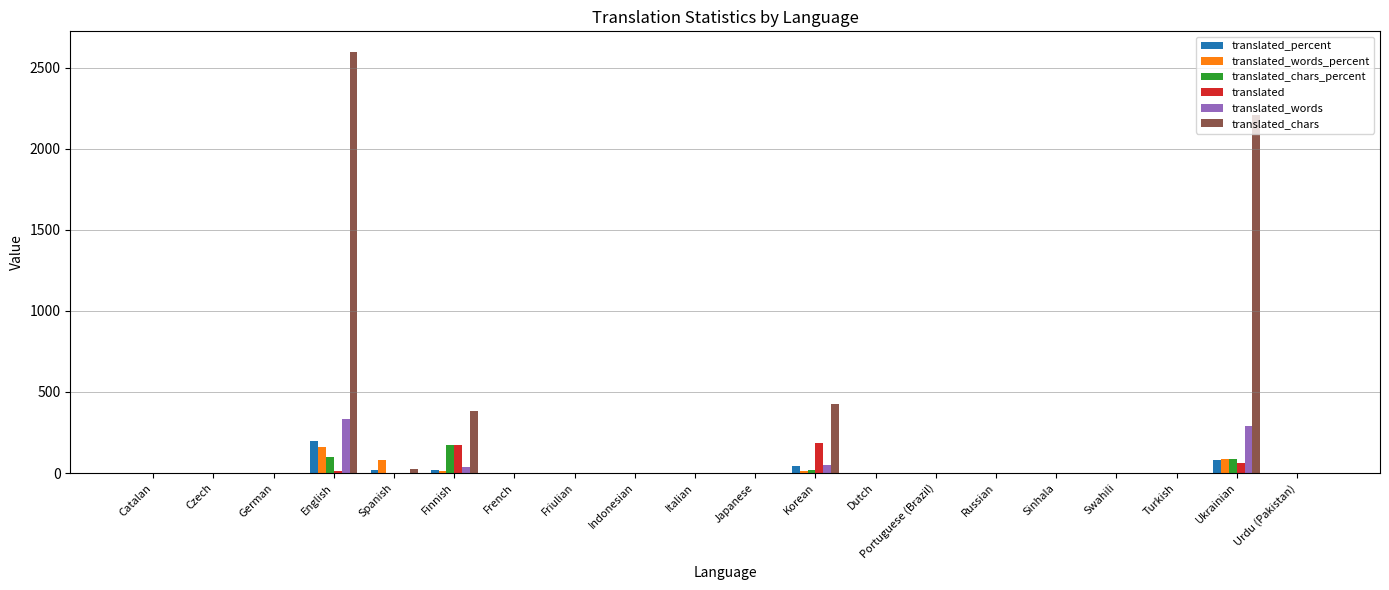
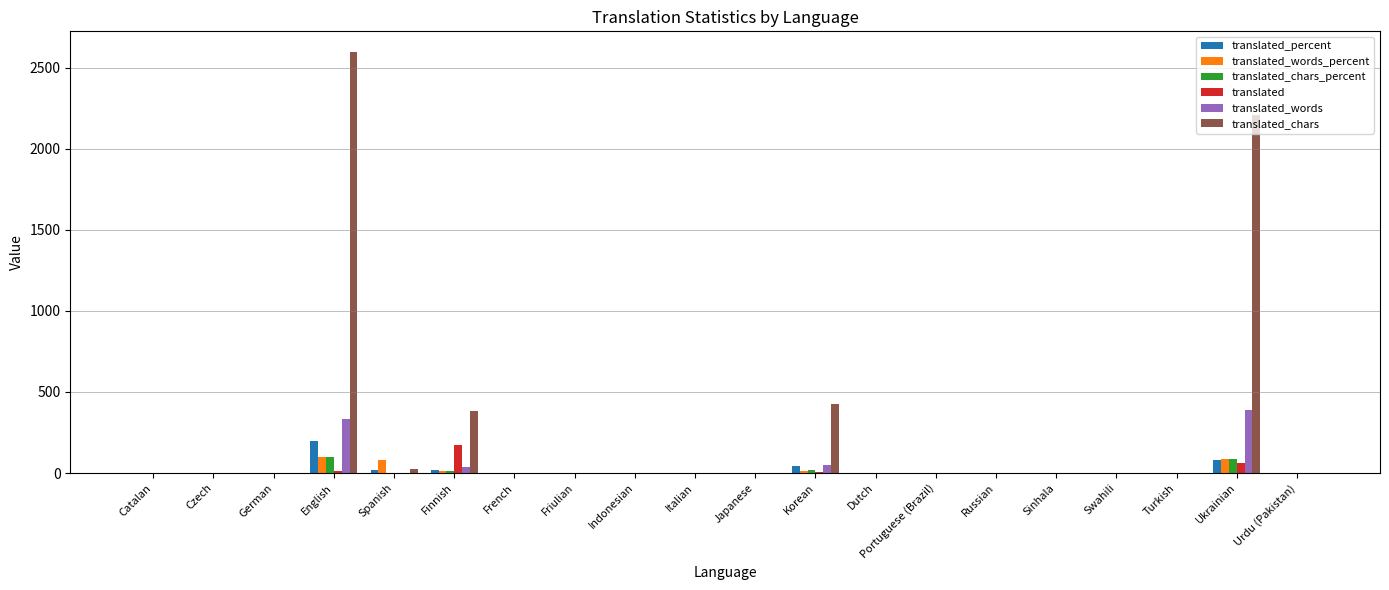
  {
    "translated_percent": {
      "Catalan": 0,
      "Czech": 0,
      "German": 0,
      "English": 200,
      "Spanish": 20,
      "Finnish": 20,
      "French": 0,
      "Friulian": 0,
      "Indonesian": 0,
      "Italian": 0,
      "Japanese": 0,
      "Korean": 50,
      "Dutch": 0,
      "Portuguese (Brazil)": 0,
      "Russian": 0,
      "Sinhala": 0,
      "Swahili": 0,
      "Turkish": 0,
      "Ukrainian": 80,
      "Urdu (Pakistan)": 0
    },
    "translated_words_percent": {
      "Catalan": 0,
      "Czech": 0,
      "German": 0,
-     "English": 160,
+     "English": 100,
      "Spanish": 80,
      "French": 0,
      "Friulian": 0,
      "Indonesian": 0,
      "Italian": 0,
      "Japanese": 0,
      "Dutch": 0,
      "Portuguese (Brazil)": 0,
      "Russian": 0,
      "Sinhala": 0,
      "Swahili": 0,
      "Turkish": 0,
      "Ukrainian": 90,
      "Urdu (Pakistan)": 0
    },
    "translated_chars_percent": {
      "Catalan": 0,
      "Czech": 0,
      "German": 0,
      "English": 100,
-     "Finnish": 180,
+     "Finnish": 10,
      "French": 0,
      "Friulian": 0,
      "Indonesian": 0,
      "Italian": 0,
      "Japanese": 0,
      "Korean": 20,
      "Dutch": 0,
      "Portuguese (Brazil)": 0,
      "Russian": 0,
      "Sinhala": 0,
      "Swahili": 0,
      "Turkish": 0,
      "Ukrainian": 90,
      "Urdu (Pakistan)": 0
    },
    "translated": {
      "Catalan": 0,
      "Czech": 0,
      "German": 0,
      "Finnish": 180,
      "French": 0,
      "Friulian": 0,
      "Indonesian": 0,
      "Italian": 0,
      "Japanese": 0,
-     "Korean": 190,
+     "Korean": 10,
      "Dutch": 0,
      "Portuguese (Brazil)": 0,
      "Russian": 0,
      "Sinhala": 0,
      "Swahili": 0,
      "Turkish": 0,
      "Ukrainian": 60,
      "Urdu (Pakistan)": 0
    },
    "translated_words": {
      "Catalan": 0,
      "Czech": 0,
      "German": 0,
      "English": 330,
      "Finnish": 40,
      "French": 0,
      "Friulian": 0,
      "Indonesian": 0,
      "Italian": 0,
      "Japanese": 0,
      "Korean": 50,
      "Dutch": 0,
      "Portuguese (Brazil)": 0,
      "Russian": 0,
      "Sinhala": 0,
      "Swahili": 0,
      "Turkish": 0,
-     "Ukrainian": 290,
+     "Ukrainian": 390,
      "Urdu (Pakistan)": 0
    },
    "translated_chars": {
      "Catalan": 0,
      "Czech": 0,
      "German": 0,
      "English": 2590,
      "Spanish": 30,
      "Finnish": 380,
      "French": 0,
      "Friulian": 0,
      "Indonesian": 0,
      "Italian": 0,
      "Japanese": 0,
      "Korean": 430,
      "Dutch": 0,
      "Portuguese (Brazil)": 0,
      "Russian": 0,
      "Sinhala": 0,
      "Swahili": 0,
      "Turkish": 0,
      "Urdu (Pakistan)": 0
    }
  }
